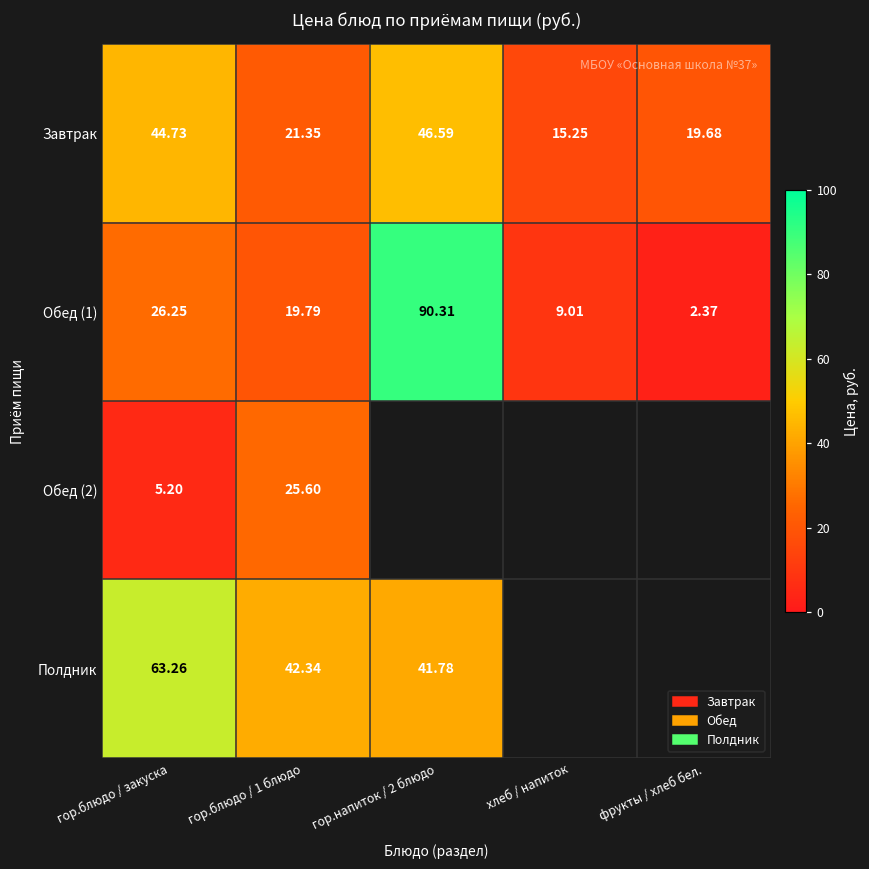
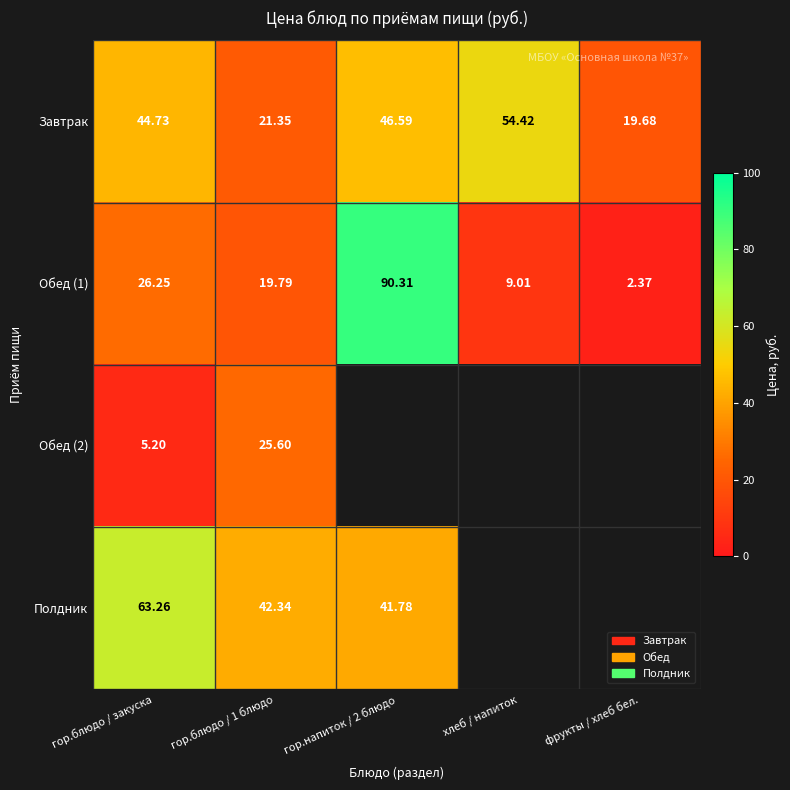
  {
    "Завтрак": {
      "гор.блюдо / закуска": 44.73,
      "гор.блюдо / 1 блюдо": 21.35,
      "гор.напиток / 2 блюдо": 46.59,
-     "хлеб / напиток": 15.25
+     "хлеб / напиток": 54.42
    },
    "Обед (1)": {
      "гор.блюдо / закуска": 26.25,
      "гор.блюдо / 1 блюдо": 19.79,
      "гор.напиток / 2 блюдо": 90.31,
      "хлеб / напиток": 9.01,
      "фрукты / хлеб бел.": 2.37
    },
    "Обед (2)": {
      "гор.блюдо / закуска": 5.20,
      "гор.блюдо / 1 блюдо": 25.60
    },
    "Полдник": {
      "гор.блюдо / закуска": 63.26,
      "гор.блюдо / 1 блюдо": 42.34,
      "гор.напиток / 2 блюдо": 41.78
    }
  }
